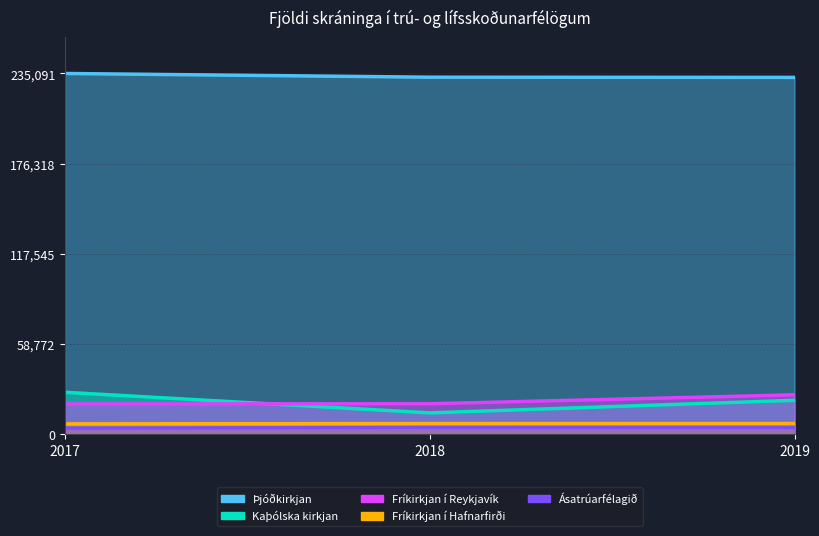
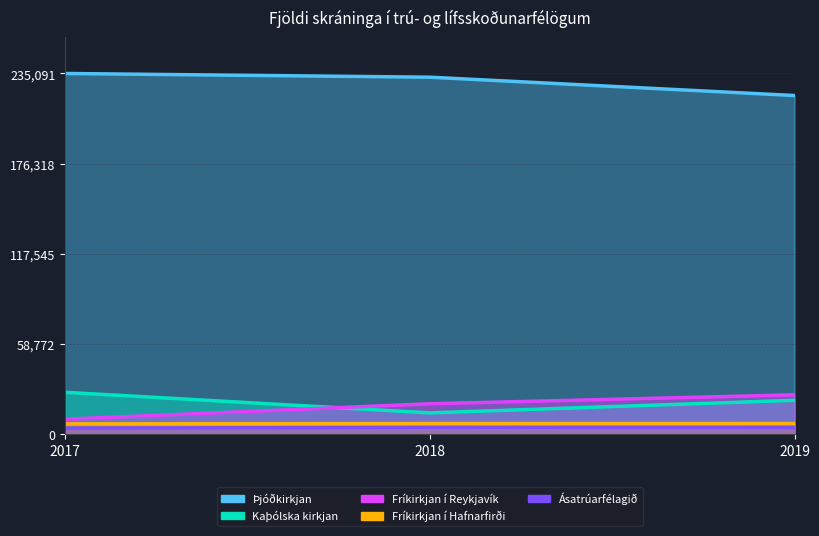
  {
    "Þjóðkirkjan": {
      "2017": "235,000",
      "2018": "233,000",
-     "2019": "233,000"
+     "2019": "221,000"
    },
    "Kaþólska kirkjan": {
      "2017": "27,000",
      "2018": "14,000",
      "2019": "22,000"
    },
    "Fríkirkjan í Reykjavík": {
-     "2017": "20,000",
+     "2017": "10,000",
      "2018": "20,000",
      "2019": "26,000"
    },
    "Fríkirkjan í Hafnarfirði": {
      "2017": "7,000",
      "2018": "7,000",
      "2019": "7,000"
    },
    "Ásatrúarfélagið": {
      "2017": "4,000",
      "2018": "4,000",
      "2019": "4,000"
    }
  }
